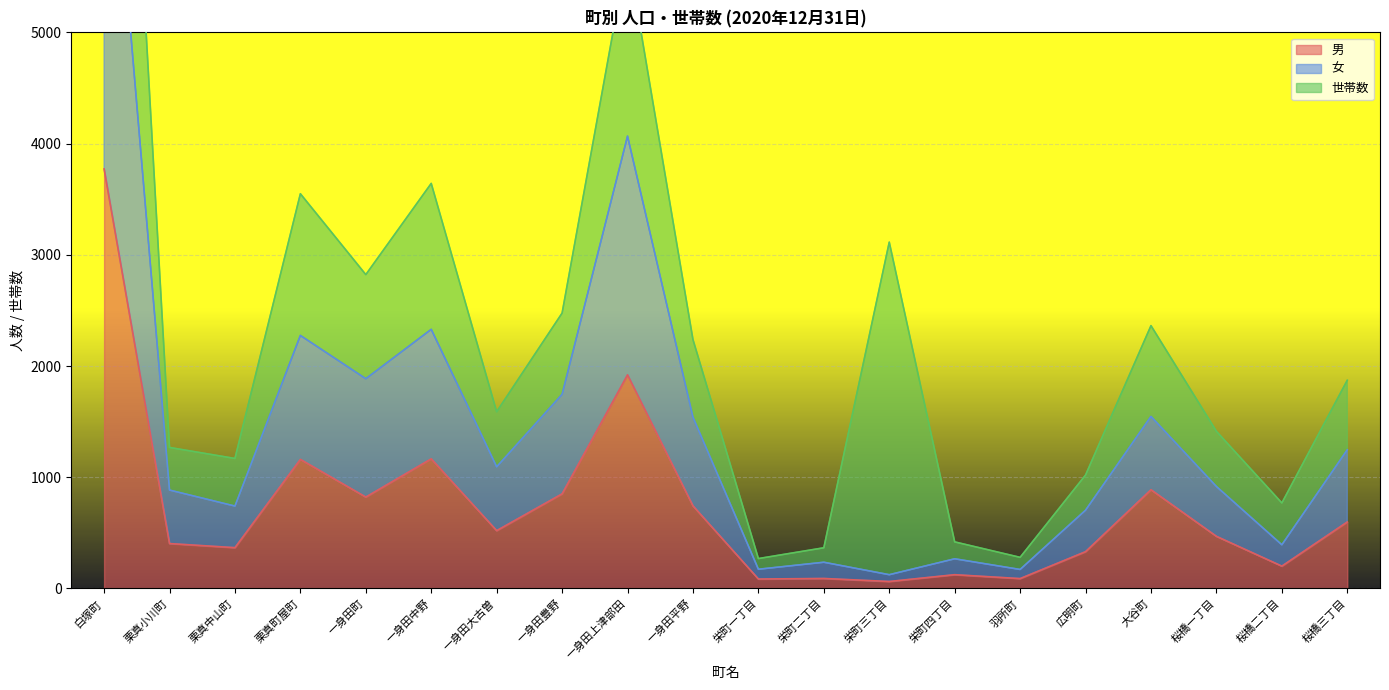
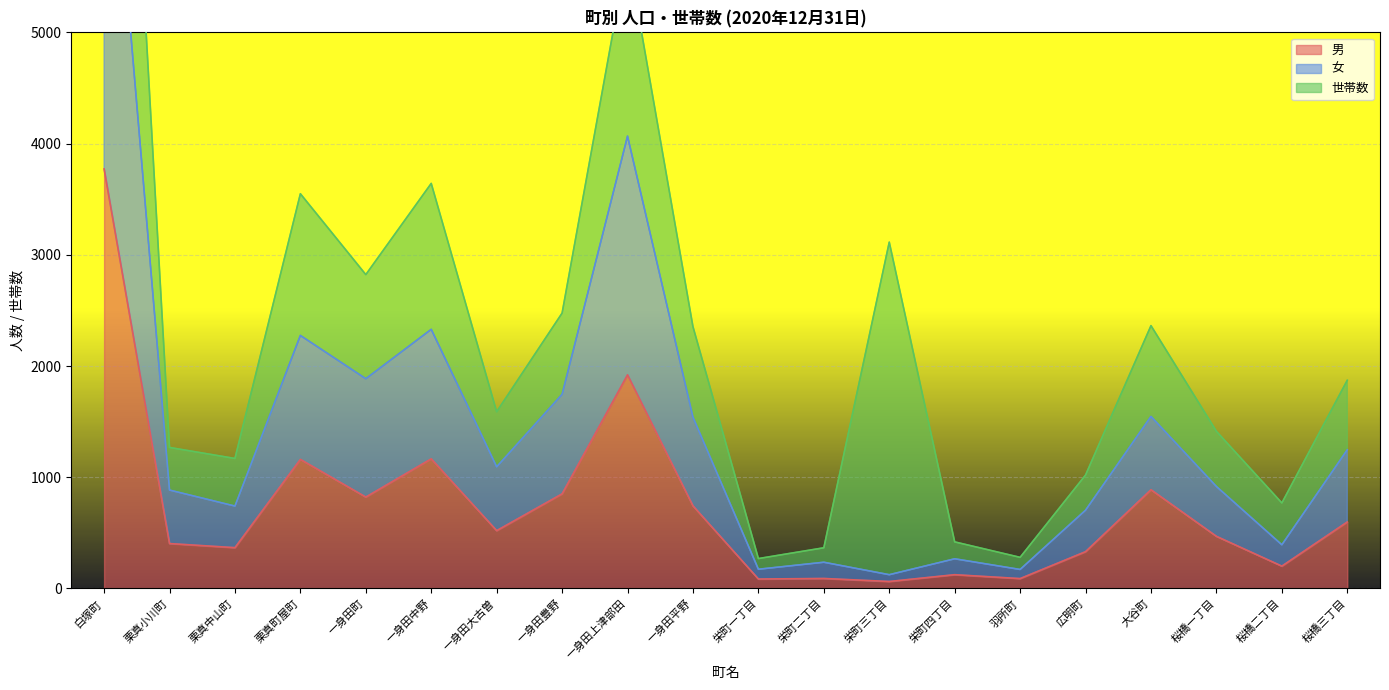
  {
    "男": {
      "白塚町": 3770,
      "栗真小川町": 400,
      "栗真中山町": 370,
      "栗真町屋町": 1160,
      "一身田町": 820,
      "一身田中野": 1170,
      "一身田大古曽": 520,
      "一身田豊野": 850,
      "一身田上津部田": 1920,
      "一身田平野": 740,
      "栄町一丁目": 90,
      "栄町二丁目": 90,
      "栄町三丁目": 60,
      "栄町四丁目": 120,
      "羽所町": 90,
      "広明町": 330,
      "大谷町": 890,
      "桜橋一丁目": 470,
      "桜橋二丁目": 200,
      "桜橋三丁目": 600
    },
    "女": {
      "栗真小川町": 480,
      "栗真中山町": 370,
      "栗真町屋町": 1110,
      "一身田町": 1060,
      "一身田中野": 1160,
      "一身田大古曽": 570,
      "一身田豊野": 900,
      "一身田上津部田": 2150,
      "一身田平野": 800,
      "栄町一丁目": 90,
      "栄町二丁目": 150,
      "栄町三丁目": 60,
      "栄町四丁目": 140,
      "羽所町": 80,
      "広明町": 370,
      "大谷町": 660,
      "桜橋一丁目": 450,
      "桜橋二丁目": 190,
      "桜橋三丁目": 650
    },
    "世帯数": {
      "栗真小川町": 380,
      "栗真中山町": 430,
      "栗真町屋町": 1270,
      "一身田町": 940,
      "一身田中野": 1310,
      "一身田大古曽": 500,
      "一身田豊野": 730,
-     "一身田平野": 700,
+     "一身田平野": 810,
      "栄町一丁目": 100,
      "栄町二丁目": 130,
      "栄町三丁目": 2990,
      "栄町四丁目": 150,
      "羽所町": 110,
      "広明町": 320,
      "大谷町": 820,
      "桜橋一丁目": 500,
      "桜橋二丁目": 380,
      "桜橋三丁目": 630
    }
  }
